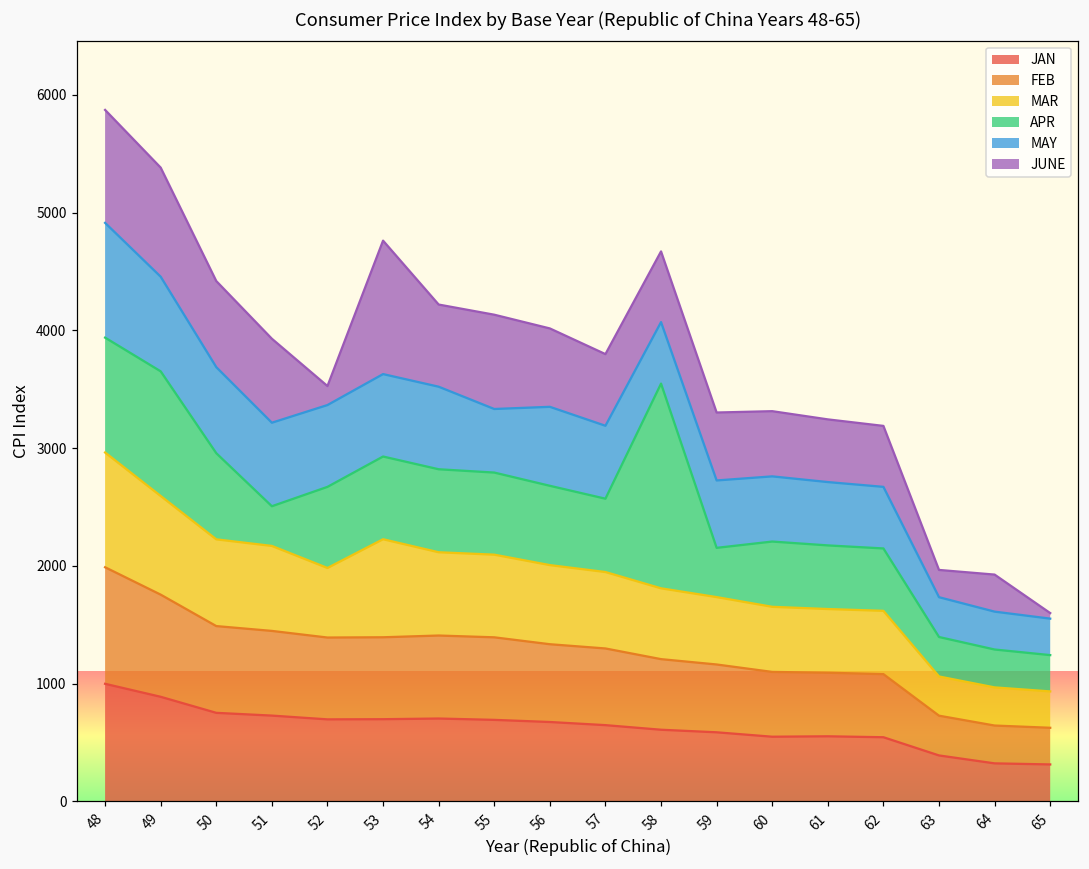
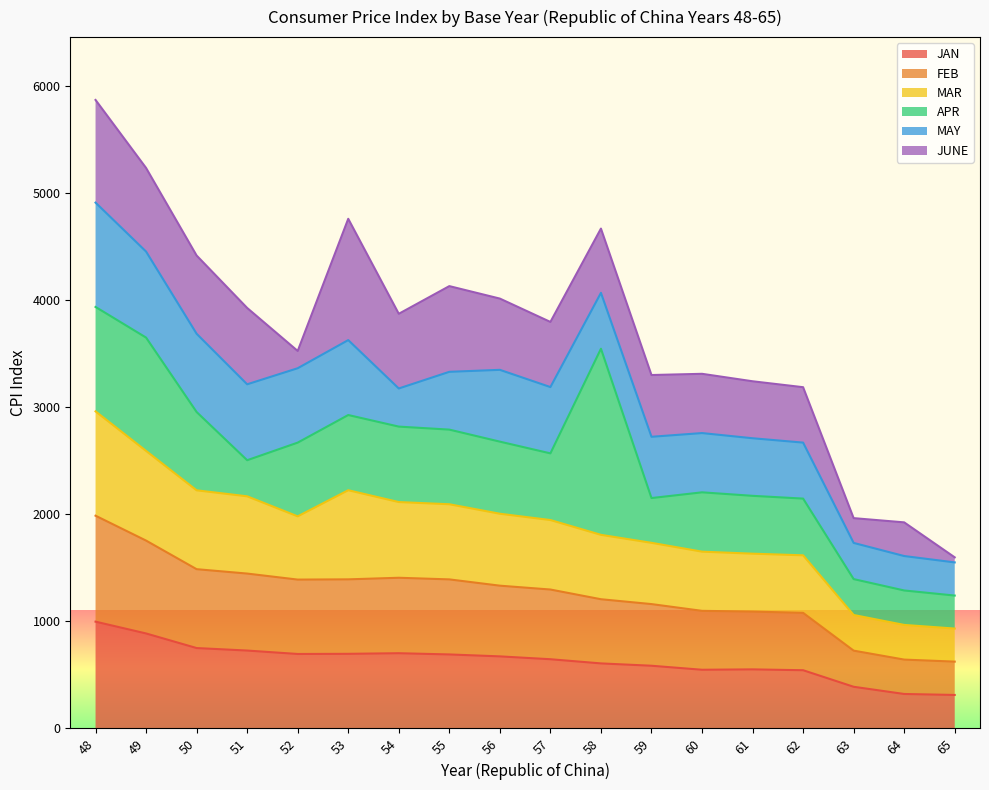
  {
    "MAR": {
      "48": 970,
      "49": 840,
      "50": 740,
      "51": 720,
      "52": 590,
      "53": 830,
      "54": 710,
      "55": 700,
      "56": 670,
      "57": 650,
      "58": 600,
      "59": 570,
      "60": 550,
      "61": 540,
      "62": 540,
      "63": 330,
      "64": 320,
      "65": 310
    },
    "APR": {
      "48": 980,
      "49": 1060,
      "50": 730,
      "51": 340,
      "52": 690,
      "53": 700,
      "54": 710,
      "55": 700,
      "56": 670,
      "57": 620,
      "58": 1740,
      "59": 420,
      "60": 550,
      "61": 540,
      "62": 530,
      "63": 340,
      "64": 320,
      "65": 310
    },
    "MAY": {
      "48": 970,
      "49": 800,
      "50": 730,
      "51": 710,
      "52": 700,
      "53": 700,
-     "54": 700,
+     "54": 360,
      "55": 540,
      "56": 670,
      "57": 620,
      "58": 520,
      "59": 570,
      "60": 550,
      "61": 540,
      "62": 520,
      "63": 340,
      "64": 320,
      "65": 310
    },
    "JUNE": {
      "48": 960,
-     "49": 930,
+     "49": 780,
      "50": 730,
      "51": 710,
      "52": 160,
      "53": 1130,
      "54": 700,
      "55": 800,
      "56": 670,
      "57": 610,
      "58": 600,
      "59": 580,
      "60": 550,
      "61": 530,
      "62": 520,
      "63": 230,
      "64": 310,
      "65": 50
    }
  }
